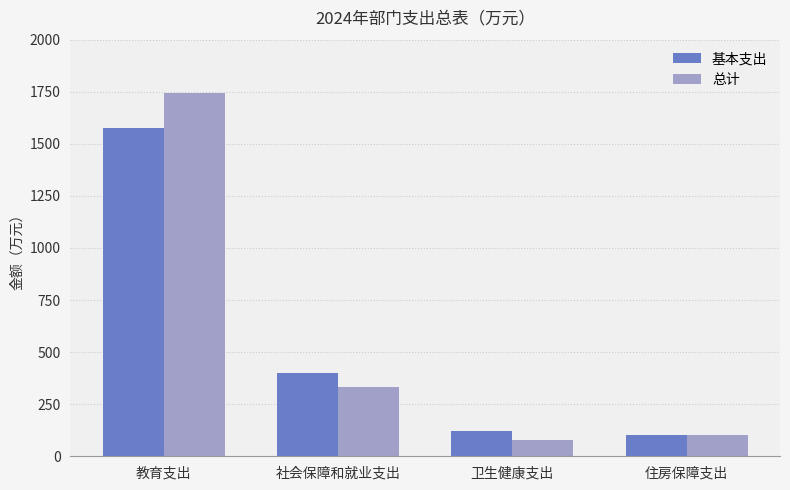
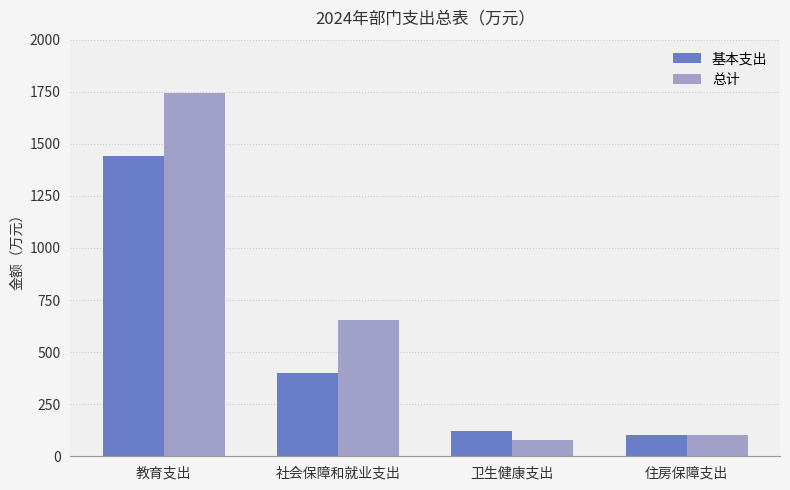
  {
    "基本支出": {
-     "教育支出": 1580,
+     "教育支出": 1440,
      "社会保障和就业支出": 400,
      "卫生健康支出": 120,
      "住房保障支出": 100
    },
    "总计": {
      "教育支出": 1750,
-     "社会保障和就业支出": 330,
+     "社会保障和就业支出": 650,
      "卫生健康支出": 80,
      "住房保障支出": 100
    }
  }
